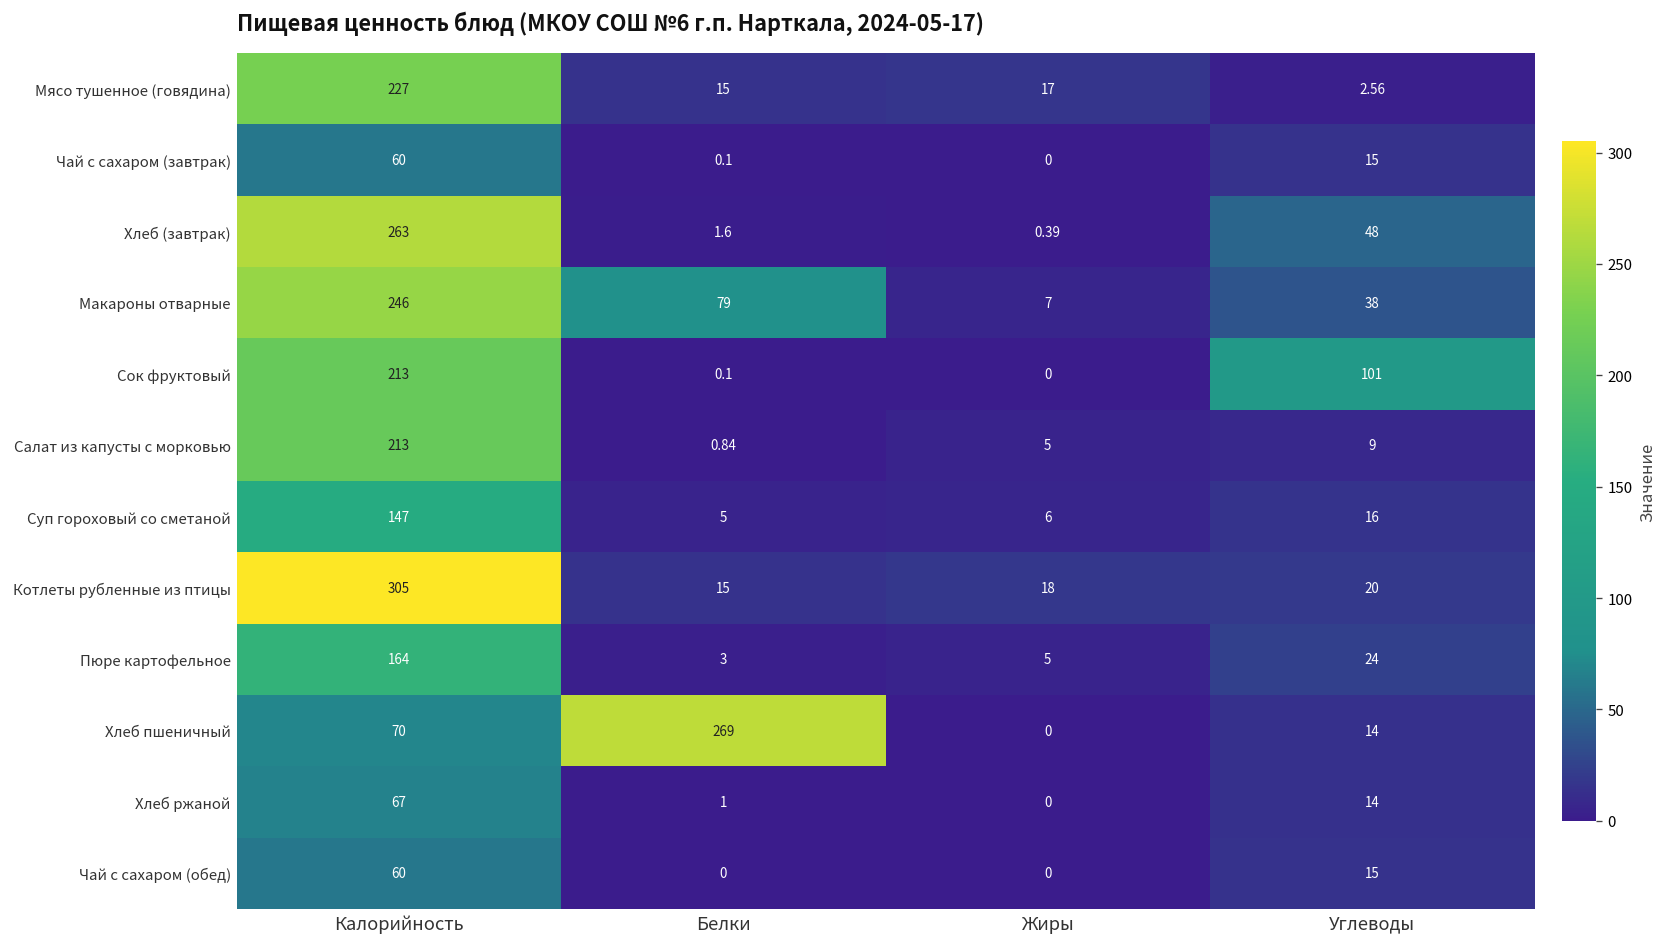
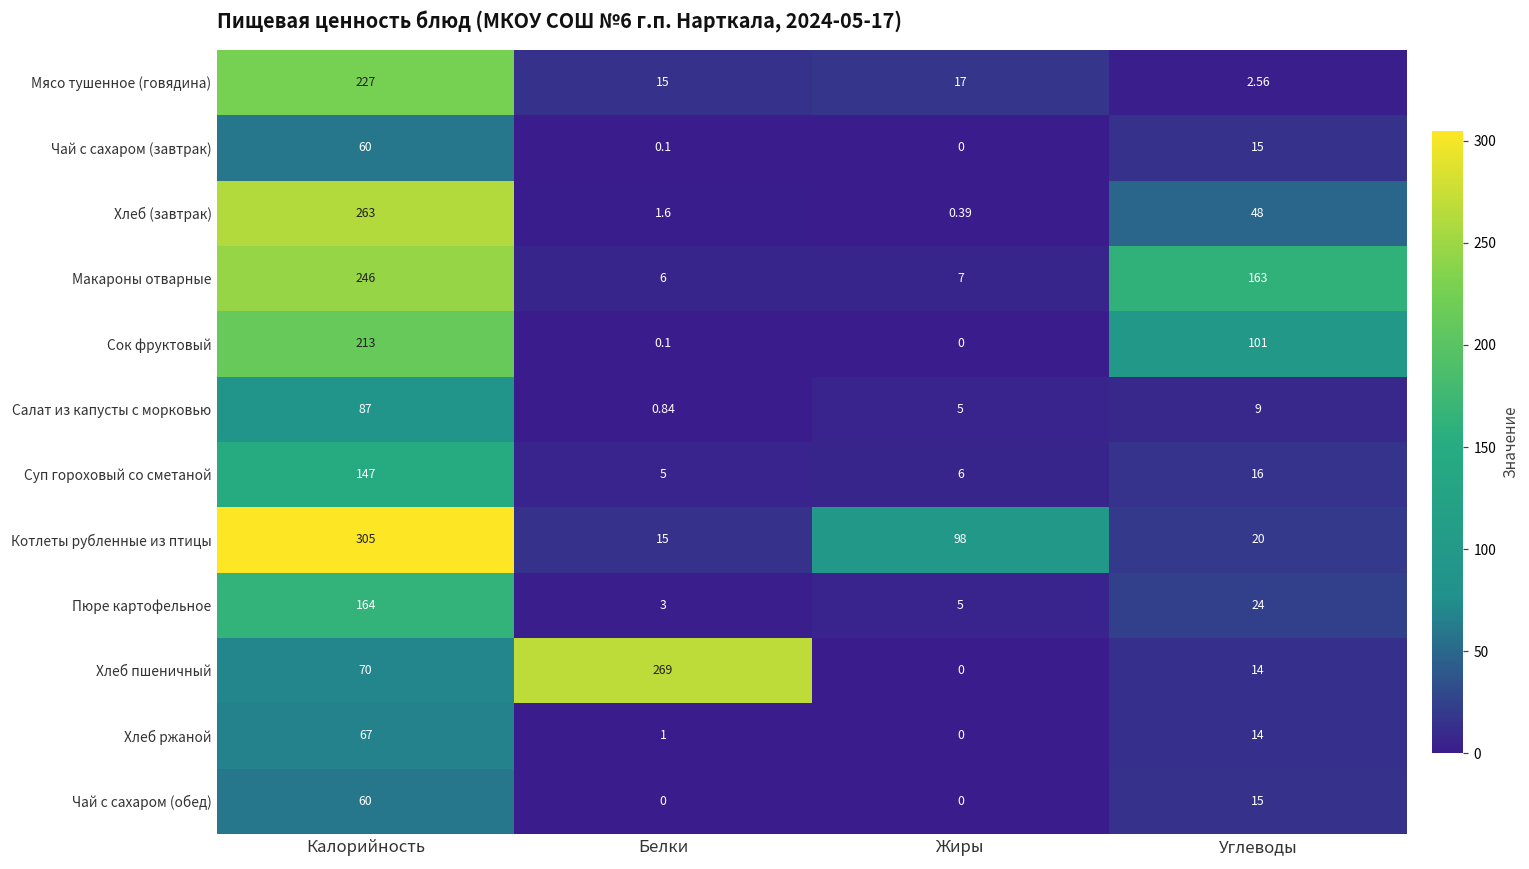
  {
    "Мясо тушенное (говядина)": {
      "Калорийность": 227,
      "Белки": 15,
      "Жиры": 17,
      "Углеводы": 2.56
    },
    "Чай с сахаром (завтрак)": {
      "Калорийность": 60,
      "Белки": 0.1,
      "Жиры": 0,
      "Углеводы": 15
    },
    "Хлеб (завтрак)": {
      "Калорийность": 263,
      "Белки": 1.6,
      "Жиры": 0.39,
      "Углеводы": 48
    },
    "Макароны отварные": {
      "Калорийность": 246,
-     "Белки": 79,
+     "Белки": 6,
      "Жиры": 7,
-     "Углеводы": 38
+     "Углеводы": 163
    },
    "Сок фруктовый": {
      "Калорийность": 213,
      "Белки": 0.1,
      "Жиры": 0,
      "Углеводы": 101
    },
    "Салат из капусты с морковью": {
-     "Калорийность": 213,
+     "Калорийность": 87,
      "Белки": 0.84,
      "Жиры": 5,
      "Углеводы": 9
    },
    "Суп гороховый со сметаной": {
      "Калорийность": 147,
      "Белки": 5,
      "Жиры": 6,
      "Углеводы": 16
    },
    "Котлеты рубленные из птицы": {
      "Калорийность": 305,
      "Белки": 15,
-     "Жиры": 18,
+     "Жиры": 98,
      "Углеводы": 20
    },
    "Пюре картофельное": {
      "Калорийность": 164,
      "Белки": 3,
      "Жиры": 5,
      "Углеводы": 24
    },
    "Хлеб пшеничный": {
      "Калорийность": 70,
      "Белки": 269,
      "Жиры": 0,
      "Углеводы": 14
    },
    "Хлеб ржаной": {
      "Калорийность": 67,
      "Белки": 1,
      "Жиры": 0,
      "Углеводы": 14
    },
    "Чай с сахаром (обед)": {
      "Калорийность": 60,
      "Белки": 0,
      "Жиры": 0,
      "Углеводы": 15
    }
  }
